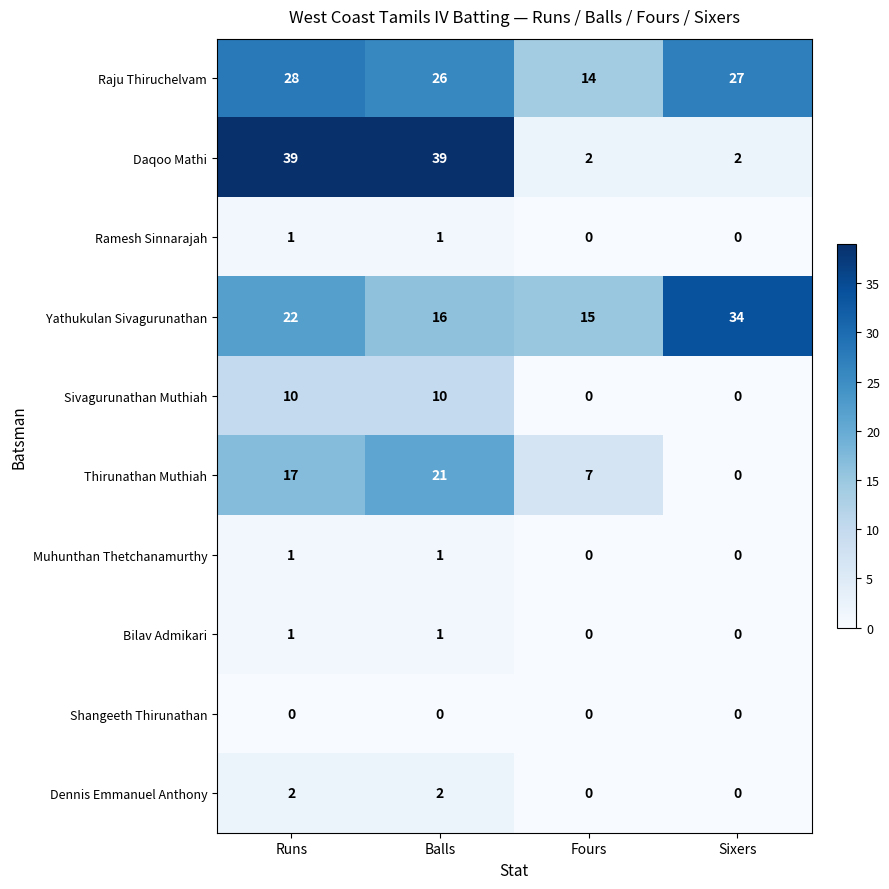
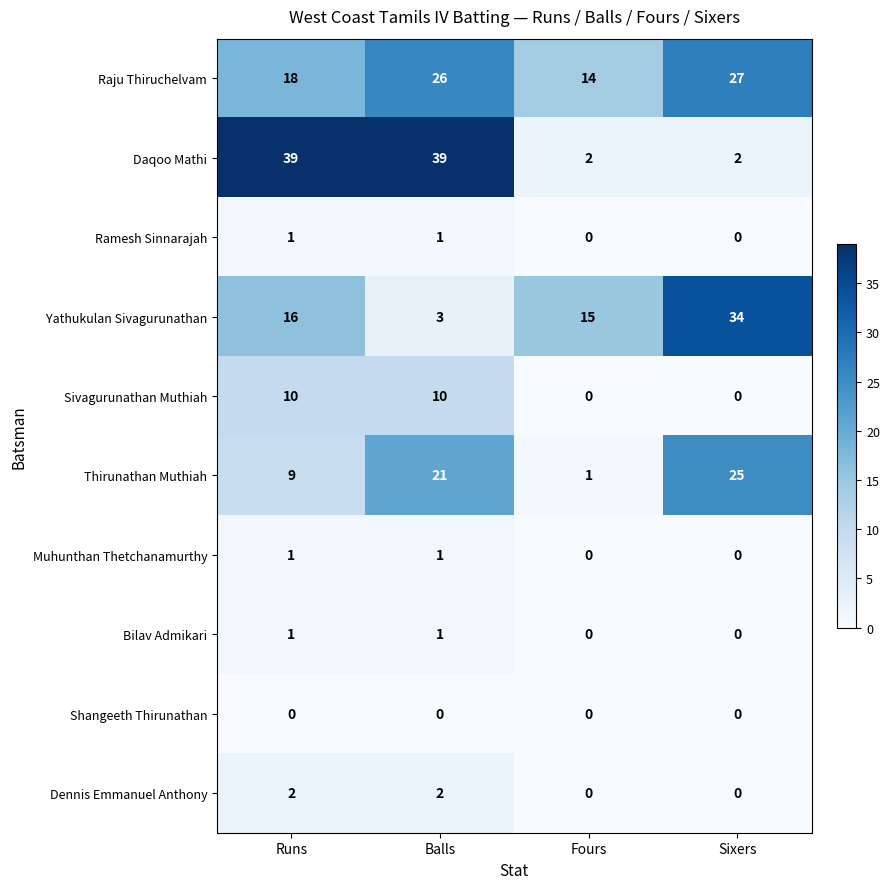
  {
    "Raju Thiruchelvam": {
-     "Runs": 28,
+     "Runs": 18,
      "Balls": 26,
      "Fours": 14,
      "Sixers": 27
    },
    "Daqoo Mathi": {
      "Runs": 39,
      "Balls": 39,
      "Fours": 2,
      "Sixers": 2
    },
    "Ramesh Sinnarajah": {
      "Runs": 1,
      "Balls": 1,
      "Fours": 0,
      "Sixers": 0
    },
    "Yathukulan Sivagurunathan": {
-     "Runs": 22,
-     "Balls": 16,
+     "Runs": 16,
+     "Balls": 3,
      "Fours": 15,
      "Sixers": 34
    },
    "Sivagurunathan Muthiah": {
      "Runs": 10,
      "Balls": 10,
      "Fours": 0,
      "Sixers": 0
    },
    "Thirunathan Muthiah": {
-     "Runs": 17,
+     "Runs": 9,
      "Balls": 21,
-     "Fours": 7,
-     "Sixers": 0
+     "Fours": 1,
+     "Sixers": 25
    },
    "Muhunthan Thetchanamurthy": {
      "Runs": 1,
      "Balls": 1,
      "Fours": 0,
      "Sixers": 0
    },
    "Bilav Admikari": {
      "Runs": 1,
      "Balls": 1,
      "Fours": 0,
      "Sixers": 0
    },
    "Shangeeth Thirunathan": {
      "Runs": 0,
      "Balls": 0,
      "Fours": 0,
      "Sixers": 0
    },
    "Dennis Emmanuel Anthony": {
      "Runs": 2,
      "Balls": 2,
      "Fours": 0,
      "Sixers": 0
    }
  }
